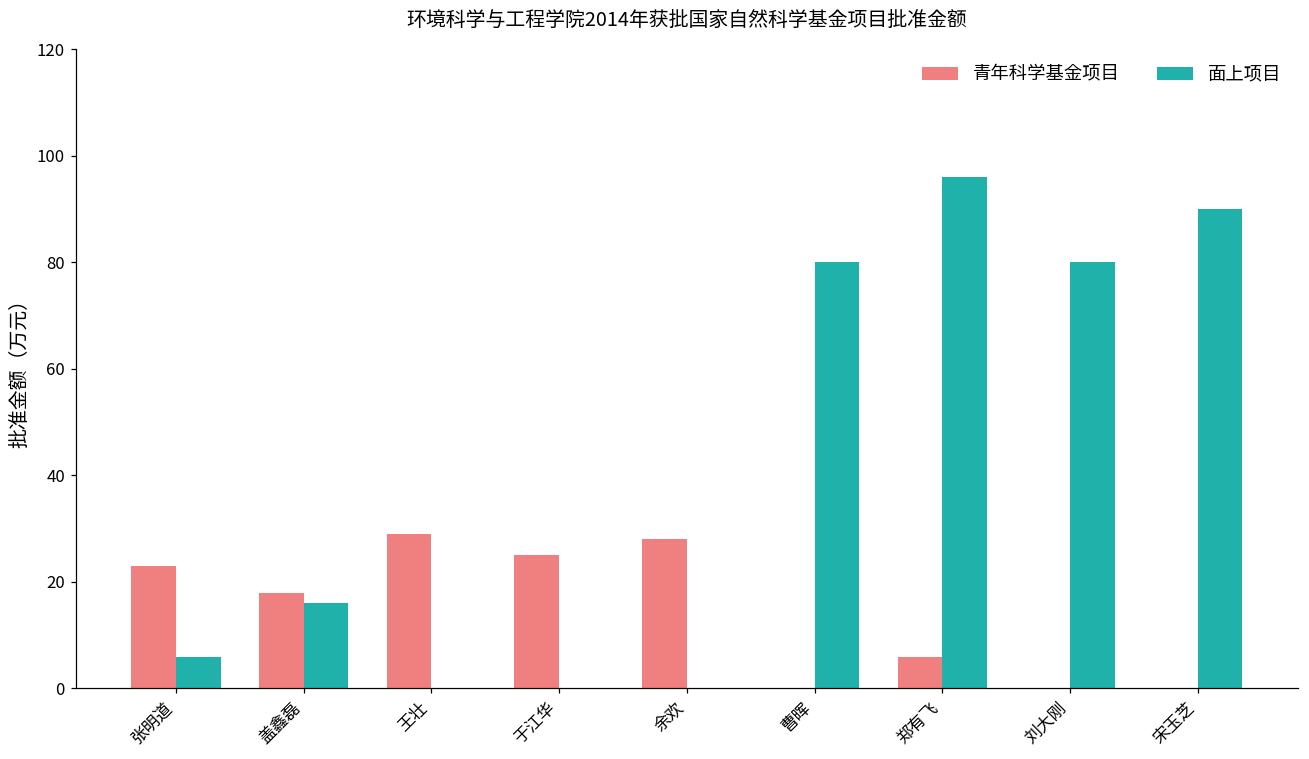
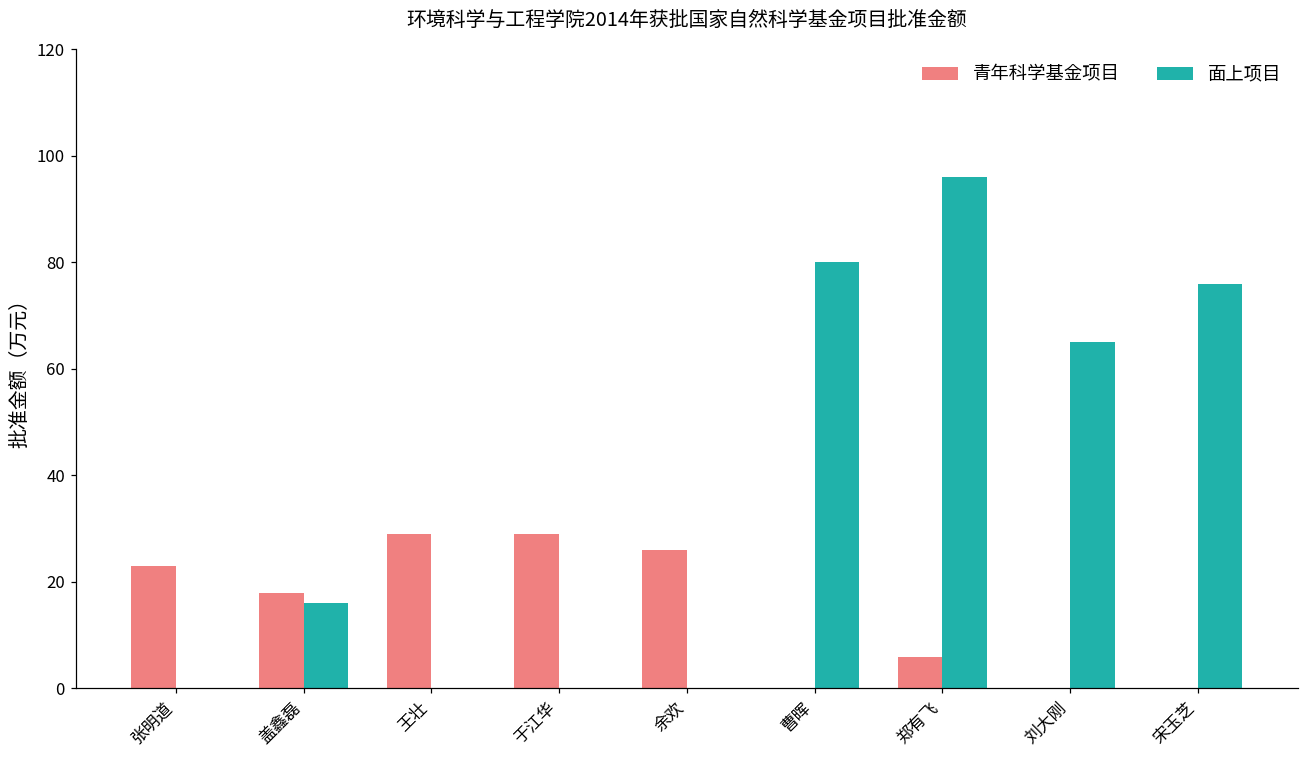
  {
    "青年科学基金项目": {
      "张明道": 23,
      "盖鑫磊": 18,
      "王壮": 29,
-     "于江华": 25,
-     "余欢": 28,
+     "于江华": 29,
+     "余欢": 26,
      "曹晖": 0,
      "郑有飞": 6,
      "刘大刚": 0,
      "宋玉芝": 0
    },
    "面上项目": {
-     "张明道": 6,
+     "张明道": 0,
      "盖鑫磊": 16,
      "王壮": 0,
      "于江华": 0,
      "余欢": 0,
      "曹晖": 80,
      "郑有飞": 96,
-     "刘大刚": 80,
-     "宋玉芝": 90
+     "刘大刚": 65,
+     "宋玉芝": 76
    }
  }
